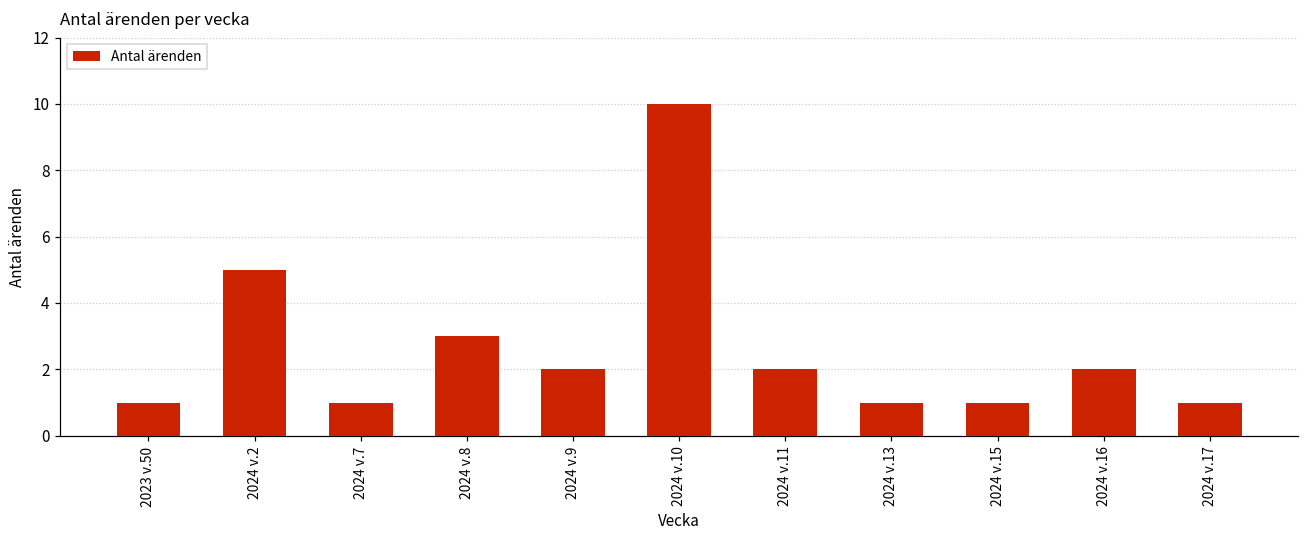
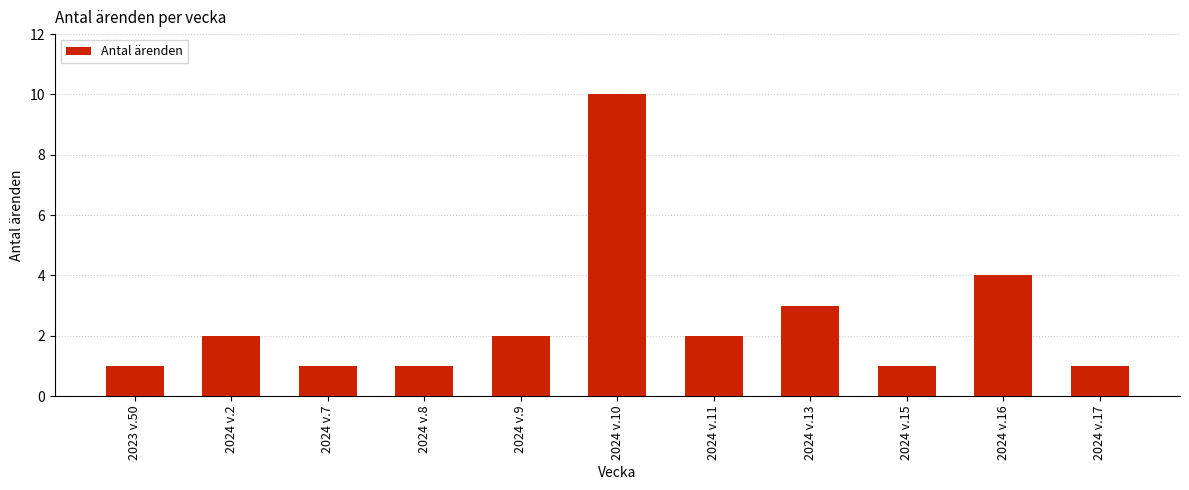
  {
    "2023 v.50": 1,
-   "2024 v.2": 5,
+   "2024 v.2": 2,
    "2024 v.7": 1,
-   "2024 v.8": 3,
+   "2024 v.8": 1,
    "2024 v.9": 2,
    "2024 v.10": 10,
    "2024 v.11": 2,
-   "2024 v.13": 1,
+   "2024 v.13": 3,
    "2024 v.15": 1,
-   "2024 v.16": 2,
+   "2024 v.16": 4,
    "2024 v.17": 1
  }
